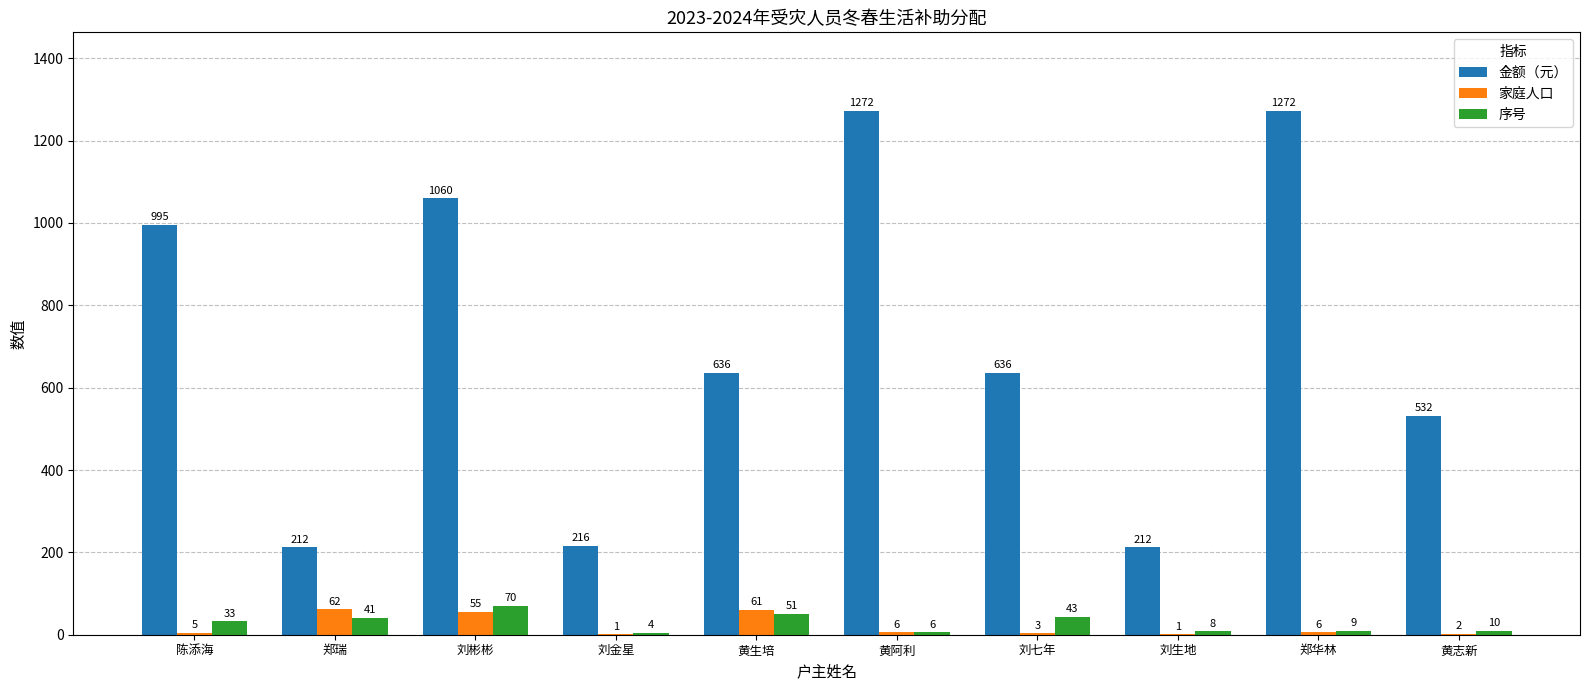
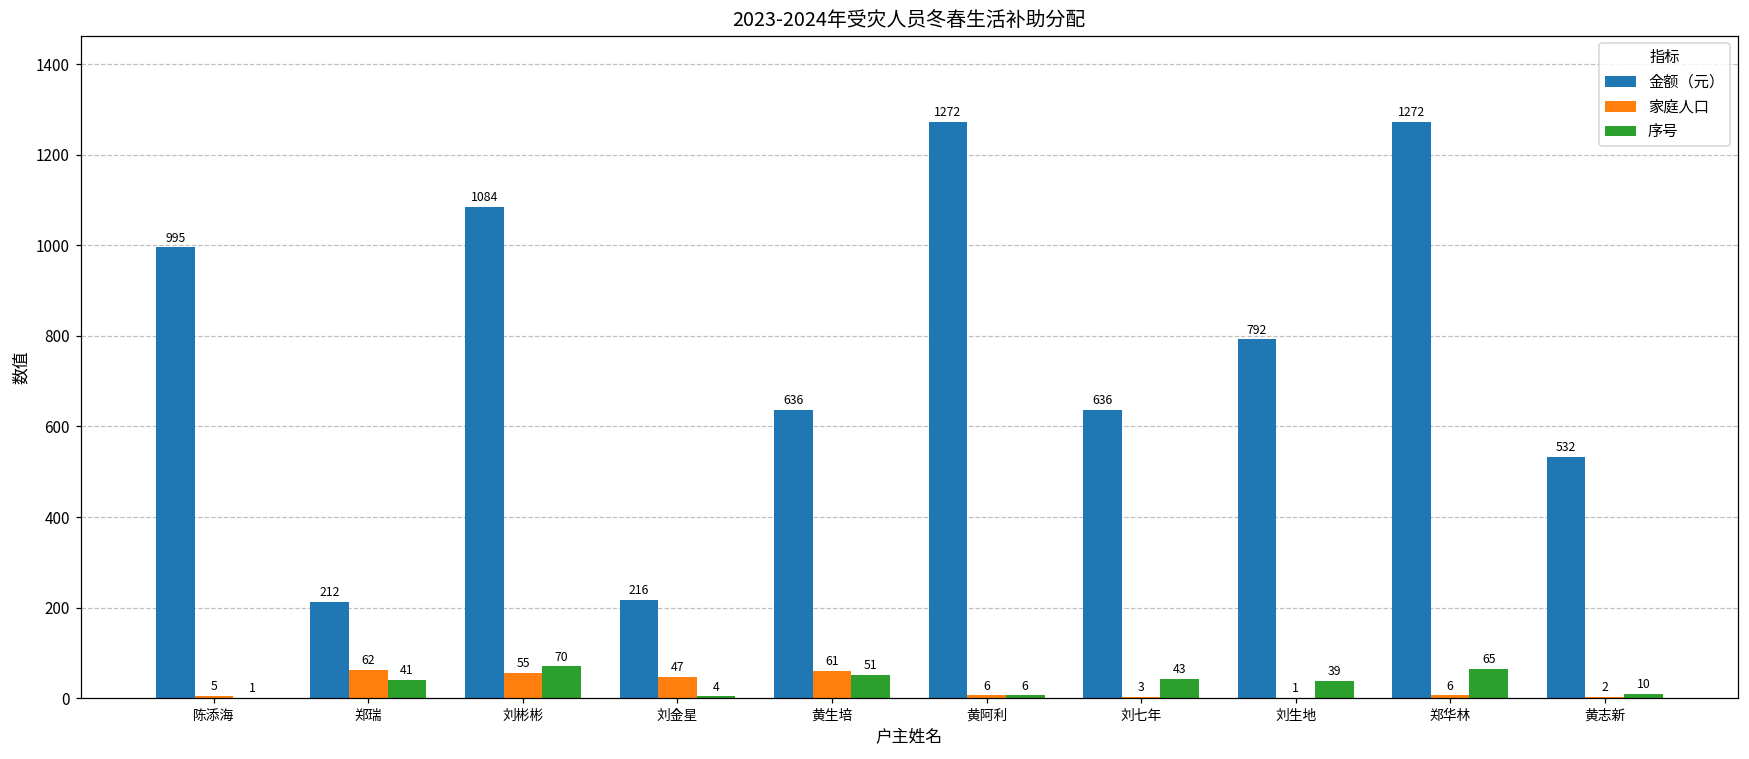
  {
    "金额（元）": {
      "陈添海": 995,
      "郑瑞": 212,
-     "刘彬彬": 1060,
+     "刘彬彬": 1084,
      "刘金星": 216,
      "黄生培": 636,
      "黄阿利": 1272,
      "刘七年": 636,
-     "刘生地": 212,
+     "刘生地": 792,
      "郑华林": 1272,
      "黄志新": 532
    },
    "家庭人口": {
      "陈添海": 5,
      "郑瑞": 62,
      "刘彬彬": 55,
-     "刘金星": 1,
+     "刘金星": 47,
      "黄生培": 61,
      "黄阿利": 6,
      "刘七年": 3,
      "刘生地": 1,
      "郑华林": 6,
      "黄志新": 2
    },
    "序号": {
-     "陈添海": 33,
+     "陈添海": 1,
      "郑瑞": 41,
      "刘彬彬": 70,
      "刘金星": 4,
      "黄生培": 51,
      "黄阿利": 6,
      "刘七年": 43,
-     "刘生地": 8,
-     "郑华林": 9,
+     "刘生地": 39,
+     "郑华林": 65,
      "黄志新": 10
    }
  }
